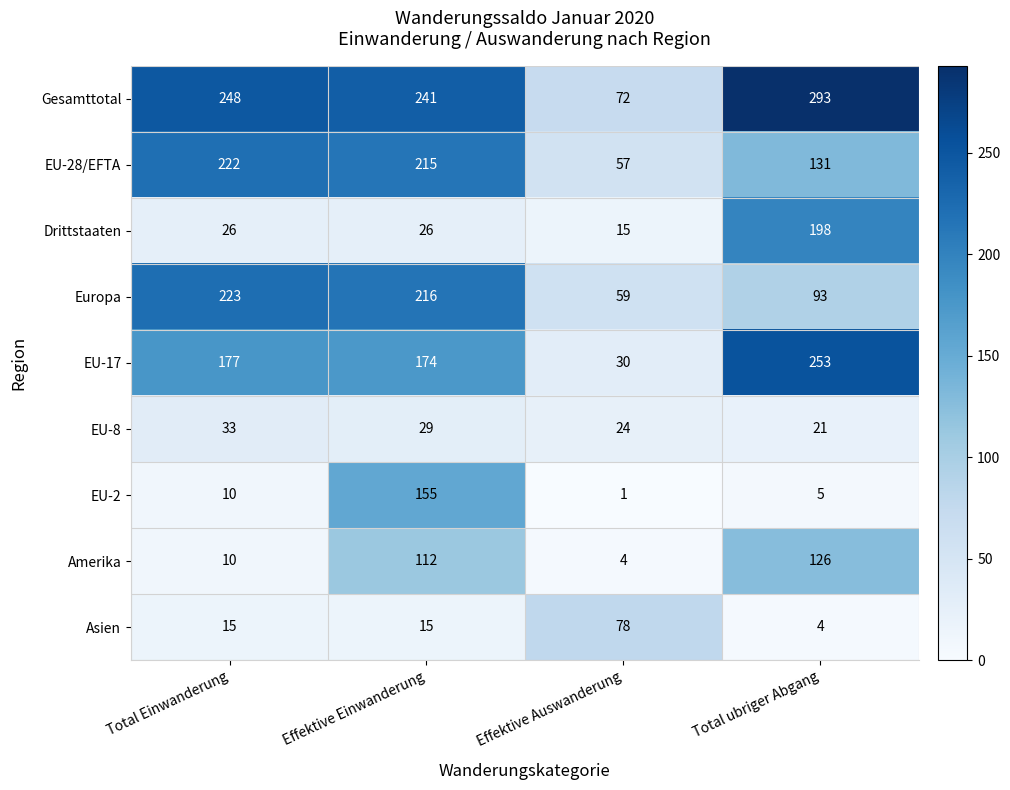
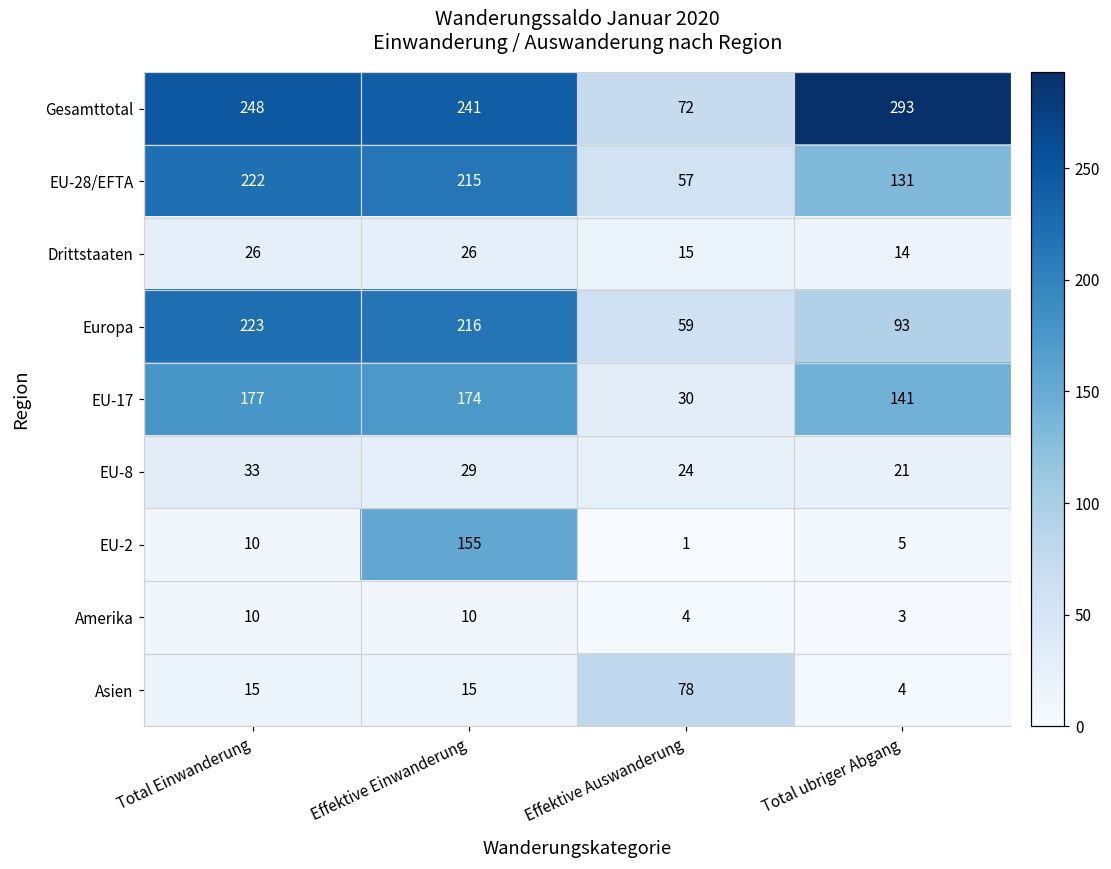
  {
    "Gesamttotal": {
      "Total Einwanderung": 248,
      "Effektive Einwanderung": 241,
      "Effektive Auswanderung": 72,
      "Total ubriger Abgang": 293
    },
    "EU-28/EFTA": {
      "Total Einwanderung": 222,
      "Effektive Einwanderung": 215,
      "Effektive Auswanderung": 57,
      "Total ubriger Abgang": 131
    },
    "Drittstaaten": {
      "Total Einwanderung": 26,
      "Effektive Einwanderung": 26,
      "Effektive Auswanderung": 15,
-     "Total ubriger Abgang": 198
+     "Total ubriger Abgang": 14
    },
    "Europa": {
      "Total Einwanderung": 223,
      "Effektive Einwanderung": 216,
      "Effektive Auswanderung": 59,
      "Total ubriger Abgang": 93
    },
    "EU-17": {
      "Total Einwanderung": 177,
      "Effektive Einwanderung": 174,
      "Effektive Auswanderung": 30,
-     "Total ubriger Abgang": 253
+     "Total ubriger Abgang": 141
    },
    "EU-8": {
      "Total Einwanderung": 33,
      "Effektive Einwanderung": 29,
      "Effektive Auswanderung": 24,
      "Total ubriger Abgang": 21
    },
    "EU-2": {
      "Total Einwanderung": 10,
      "Effektive Einwanderung": 155,
      "Effektive Auswanderung": 1,
      "Total ubriger Abgang": 5
    },
    "Amerika": {
      "Total Einwanderung": 10,
-     "Effektive Einwanderung": 112,
+     "Effektive Einwanderung": 10,
      "Effektive Auswanderung": 4,
-     "Total ubriger Abgang": 126
+     "Total ubriger Abgang": 3
    },
    "Asien": {
      "Total Einwanderung": 15,
      "Effektive Einwanderung": 15,
      "Effektive Auswanderung": 78,
      "Total ubriger Abgang": 4
    }
  }
